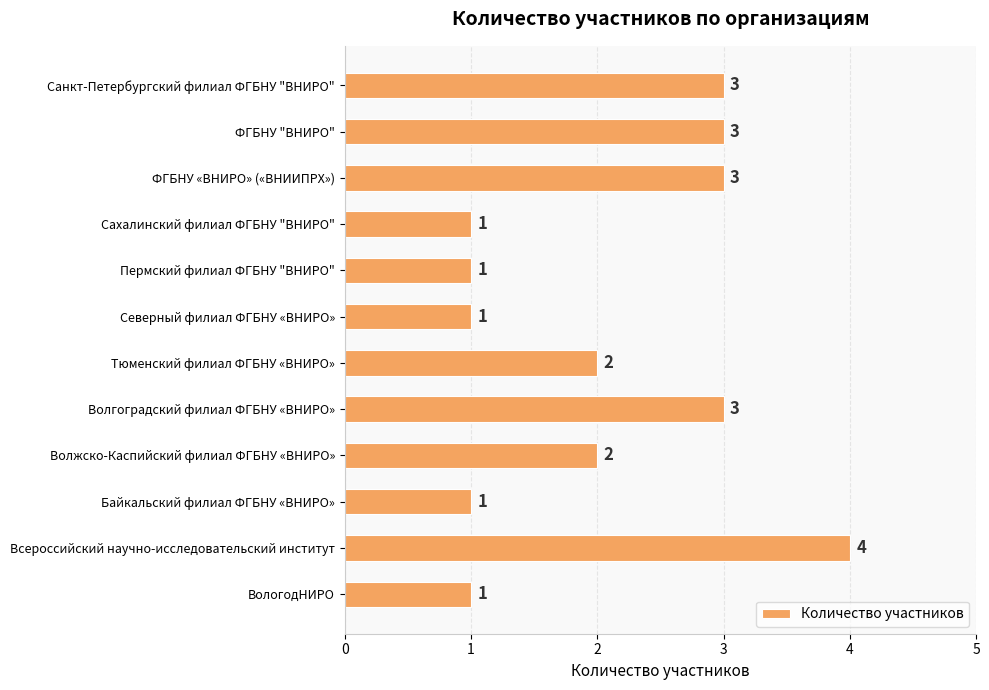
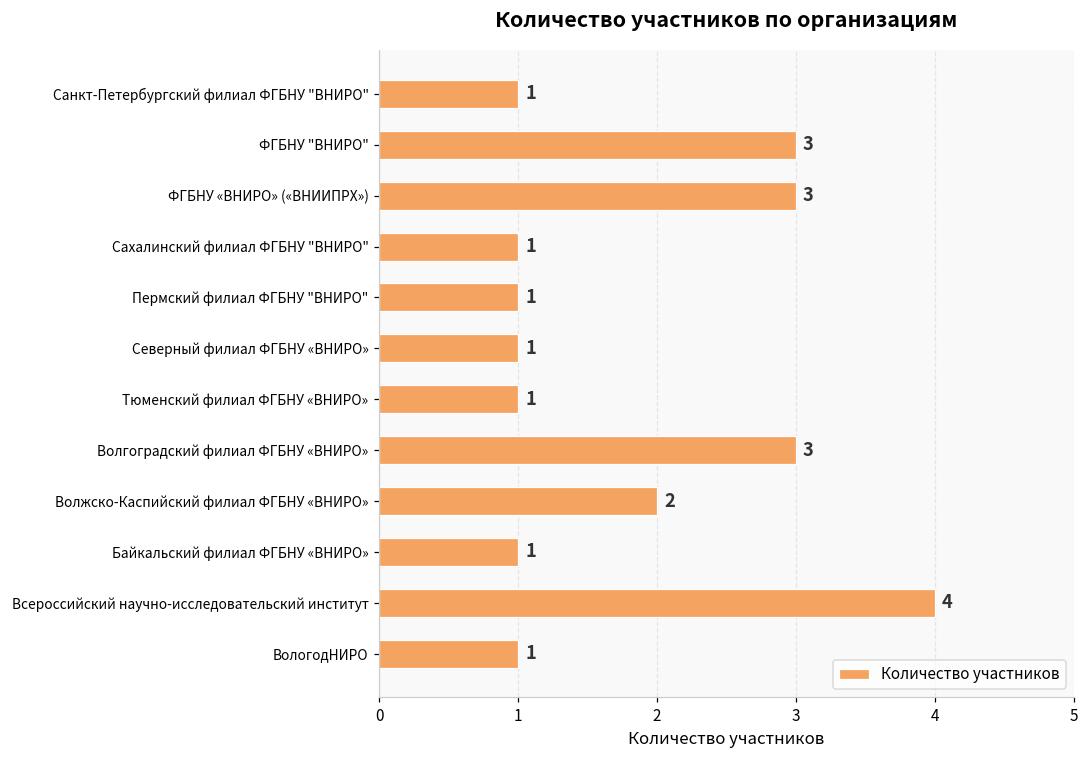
  {
-   "Санкт-Петербургский филиал ФГБНУ \"ВНИРО\"": 3,
+   "Санкт-Петербургский филиал ФГБНУ \"ВНИРО\"": 1,
    "ФГБНУ \"ВНИРО\"": 3,
    "ФГБНУ «ВНИРО» («ВНИИПРХ»)": 3,
    "Сахалинский филиал ФГБНУ \"ВНИРО\"": 1,
    "Пермский филиал ФГБНУ \"ВНИРО\"": 1,
    "Северный филиал ФГБНУ «ВНИРО»": 1,
-   "Тюменский филиал ФГБНУ «ВНИРО»": 2,
+   "Тюменский филиал ФГБНУ «ВНИРО»": 1,
    "Волгоградский филиал ФГБНУ «ВНИРО»": 3,
    "Волжско-Каспийский филиал ФГБНУ «ВНИРО»": 2,
    "Байкальский филиал ФГБНУ «ВНИРО»": 1,
    "Всероссийский научно-исследовательский институт": 4,
    "ВологодНИРО": 1
  }
